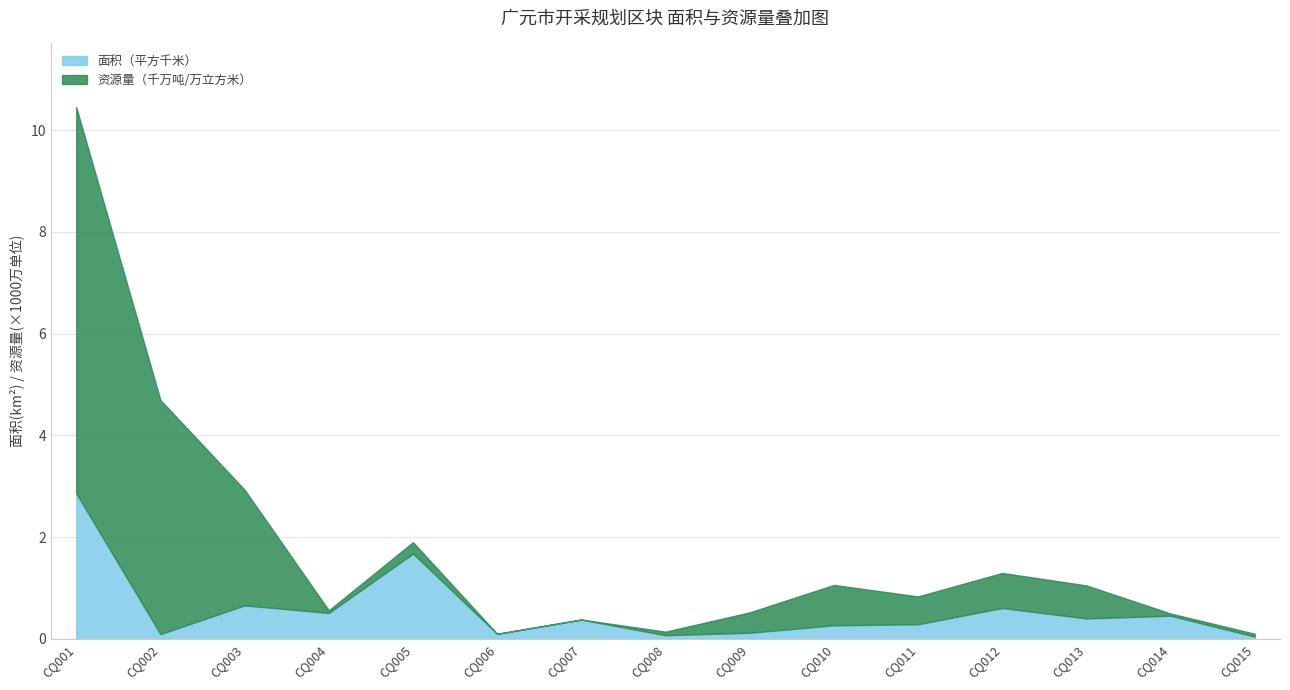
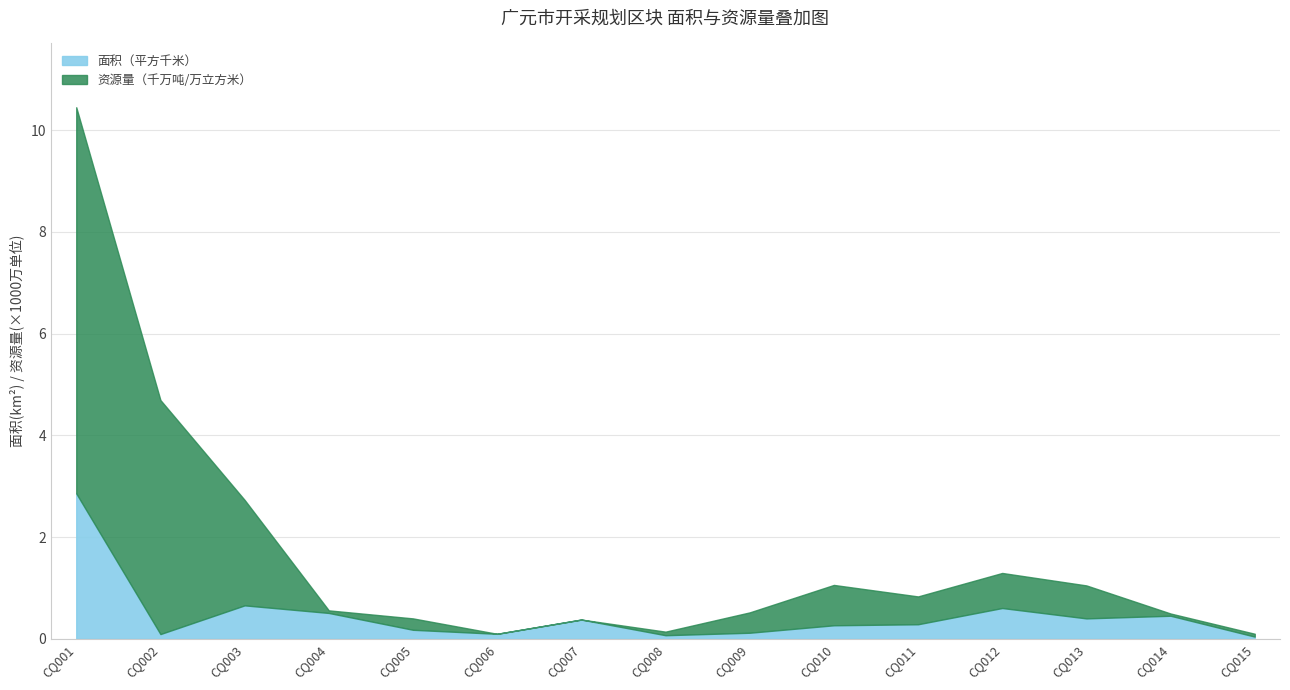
  {
    "面积（平方千米）": {
      "CQ001": 2.9,
      "CQ002": 0.1,
      "CQ003": 0.7,
-     "CQ005": 1.7,
+     "CQ005": 0.2,
      "CQ008": 0.1,
      "CQ009": 0.1,
      "CQ010": 0.3,
      "CQ011": 0.3,
      "CQ012": 0.6,
      "CQ013": 0.4
    },
    "资源量（千万吨/万立方米）": {
      "CQ001": 7.6,
      "CQ002": 4.6,
-     "CQ003": 2.3,
+     "CQ003": 2.1,
      "CQ005": 0.2,
      "CQ008": 0.1,
      "CQ009": 0.4,
      "CQ010": 0.8,
      "CQ011": 0.5,
      "CQ012": 0.7,
      "CQ013": 0.6,
      "CQ015": 0.1
    }
  }
